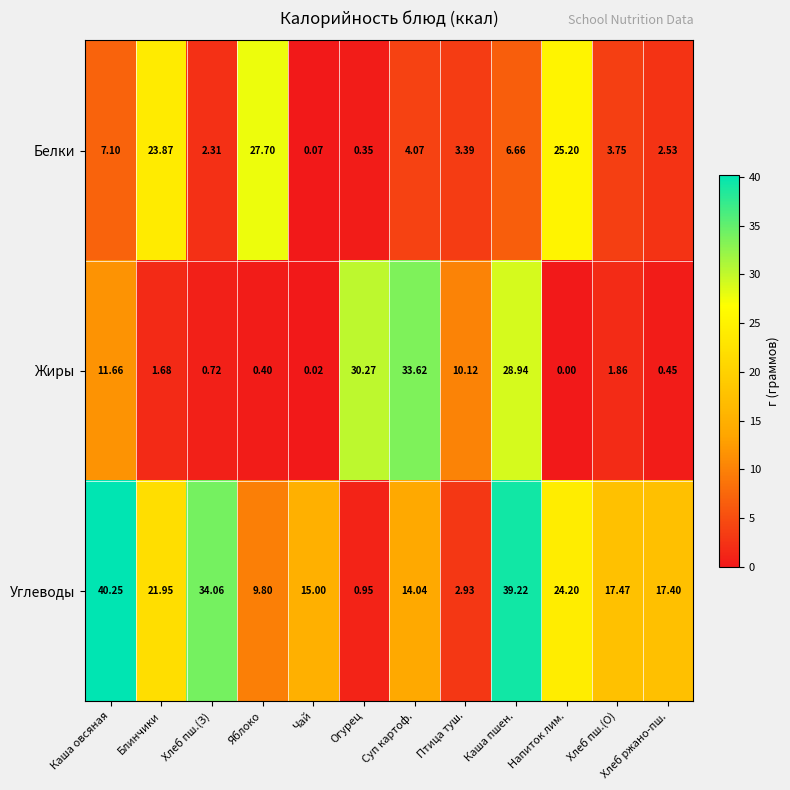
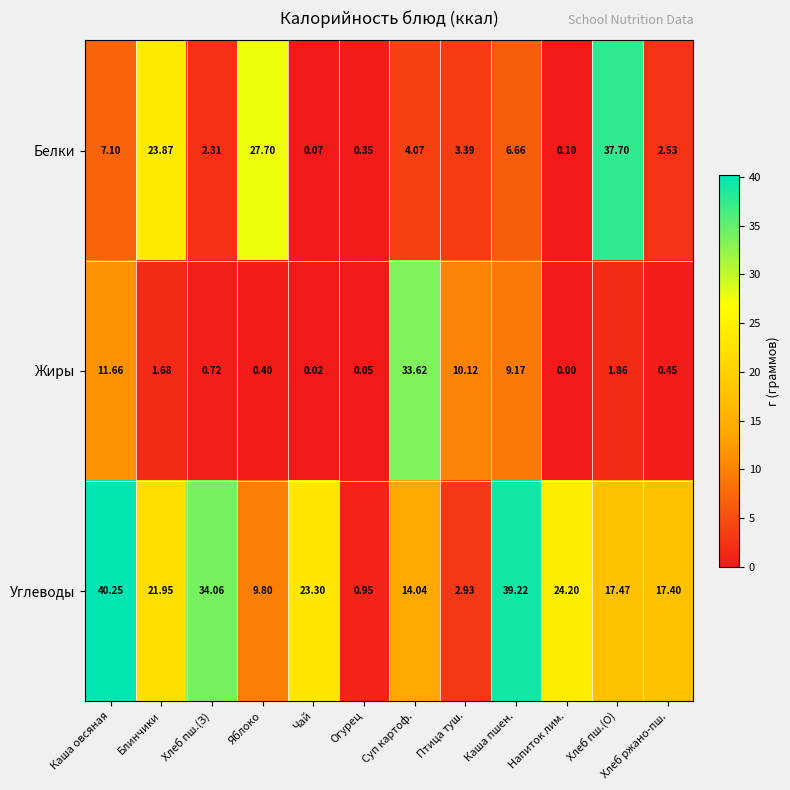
  {
    "Белки": {
      "Каша овсяная": 7.10,
      "Блинчики": 23.87,
      "Хлеб пш.(З)": 2.31,
      "Яблоко": 27.70,
      "Чай": 0.07,
      "Огурец": 0.35,
      "Суп картоф.": 4.07,
      "Птица туш.": 3.39,
      "Каша пшен.": 6.66,
-     "Напиток лим.": 25.20,
-     "Хлеб пш.(О)": 3.75,
+     "Напиток лим.": 0.10,
+     "Хлеб пш.(О)": 37.70,
      "Хлеб ржано-пш.": 2.53
    },
    "Жиры": {
      "Каша овсяная": 11.66,
      "Блинчики": 1.68,
      "Хлеб пш.(З)": 0.72,
      "Яблоко": 0.40,
      "Чай": 0.02,
-     "Огурец": 30.27,
+     "Огурец": 0.05,
      "Суп картоф.": 33.62,
      "Птица туш.": 10.12,
-     "Каша пшен.": 28.94,
+     "Каша пшен.": 9.17,
      "Напиток лим.": 0.00,
      "Хлеб пш.(О)": 1.86,
      "Хлеб ржано-пш.": 0.45
    },
    "Углеводы": {
      "Каша овсяная": 40.25,
      "Блинчики": 21.95,
      "Хлеб пш.(З)": 34.06,
      "Яблоко": 9.80,
-     "Чай": 15.00,
+     "Чай": 23.30,
      "Огурец": 0.95,
      "Суп картоф.": 14.04,
      "Птица туш.": 2.93,
      "Каша пшен.": 39.22,
      "Напиток лим.": 24.20,
      "Хлеб пш.(О)": 17.47,
      "Хлеб ржано-пш.": 17.40
    }
  }
